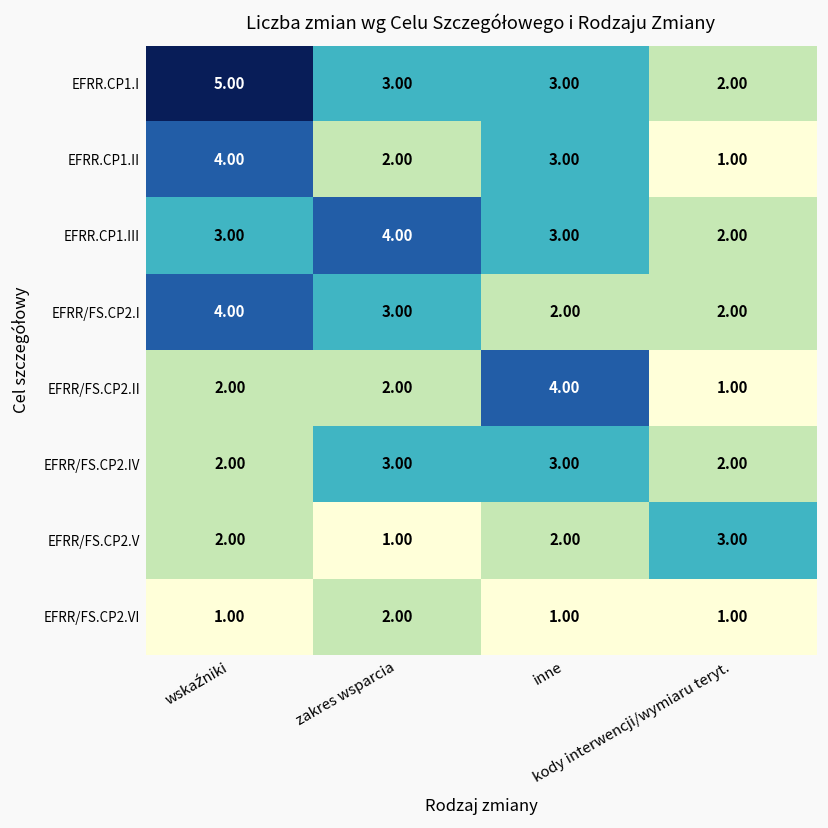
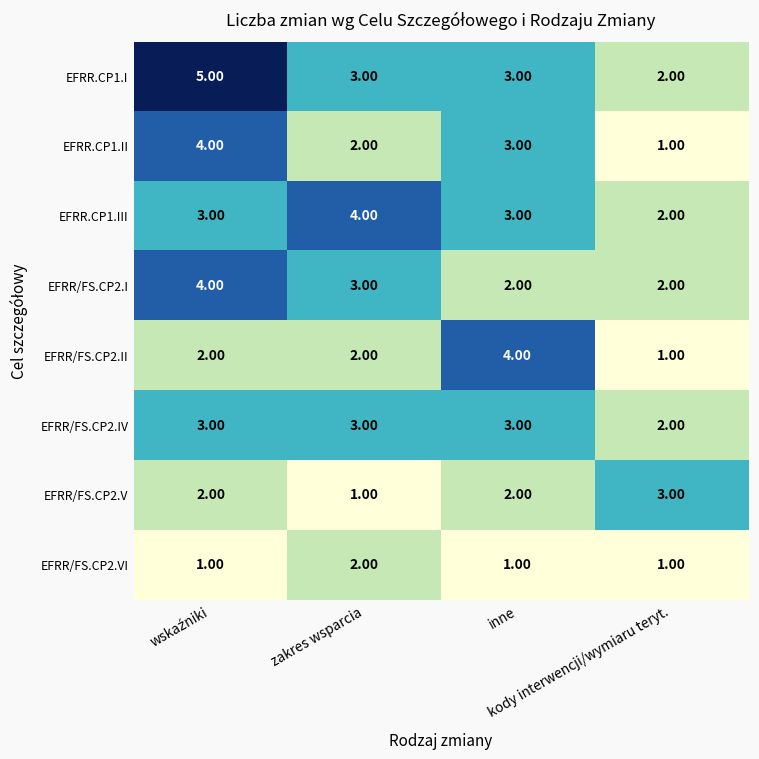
  {
    "EFRR.CP1.I": {
      "wskaźniki": 5.00,
      "zakres wsparcia": 3.00,
      "inne": 3.00,
      "kody interwencji/wymiaru teryt.": 2.00
    },
    "EFRR.CP1.II": {
      "wskaźniki": 4.00,
      "zakres wsparcia": 2.00,
      "inne": 3.00,
      "kody interwencji/wymiaru teryt.": 1.00
    },
    "EFRR.CP1.III": {
      "wskaźniki": 3.00,
      "zakres wsparcia": 4.00,
      "inne": 3.00,
      "kody interwencji/wymiaru teryt.": 2.00
    },
    "EFRR/FS.CP2.I": {
      "wskaźniki": 4.00,
      "zakres wsparcia": 3.00,
      "inne": 2.00,
      "kody interwencji/wymiaru teryt.": 2.00
    },
    "EFRR/FS.CP2.II": {
      "wskaźniki": 2.00,
      "zakres wsparcia": 2.00,
      "inne": 4.00,
      "kody interwencji/wymiaru teryt.": 1.00
    },
    "EFRR/FS.CP2.IV": {
-     "wskaźniki": 2.00,
+     "wskaźniki": 3.00,
      "zakres wsparcia": 3.00,
      "inne": 3.00,
      "kody interwencji/wymiaru teryt.": 2.00
    },
    "EFRR/FS.CP2.V": {
      "wskaźniki": 2.00,
      "zakres wsparcia": 1.00,
      "inne": 2.00,
      "kody interwencji/wymiaru teryt.": 3.00
    },
    "EFRR/FS.CP2.VI": {
      "wskaźniki": 1.00,
      "zakres wsparcia": 2.00,
      "inne": 1.00,
      "kody interwencji/wymiaru teryt.": 1.00
    }
  }
